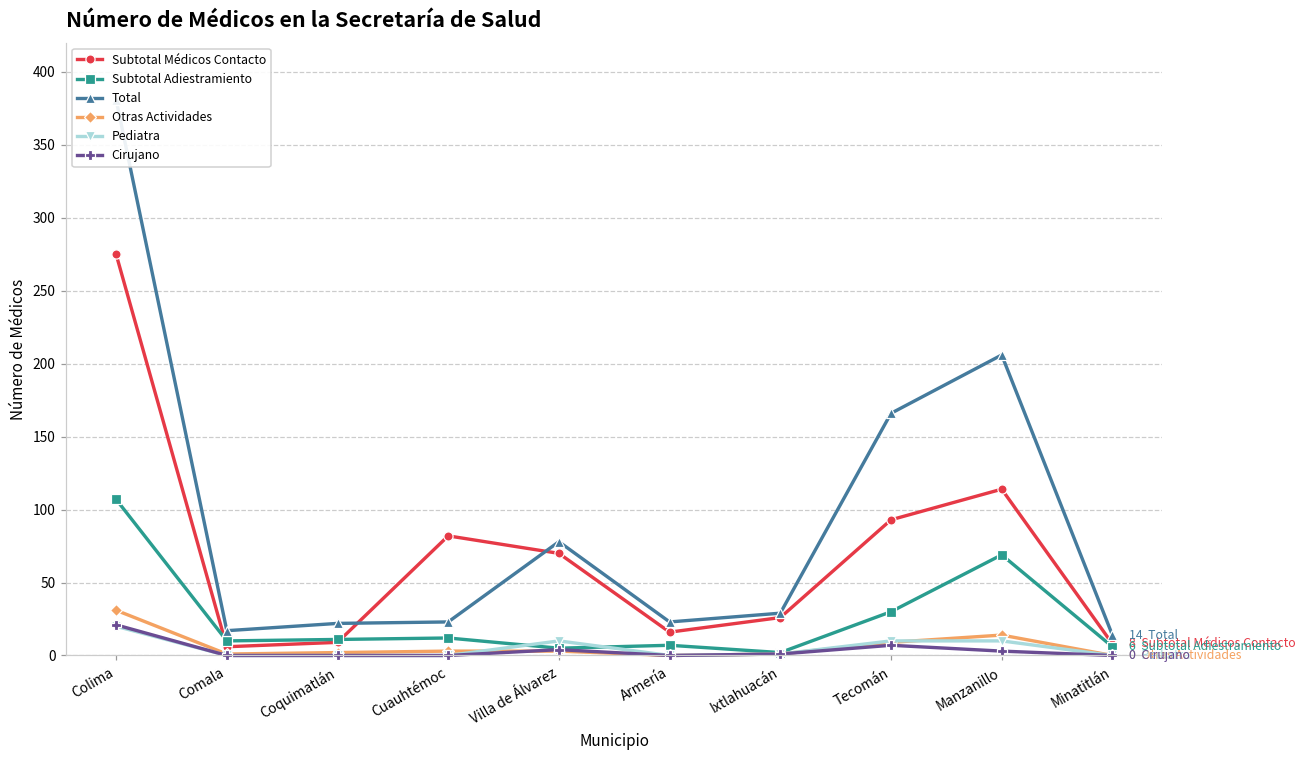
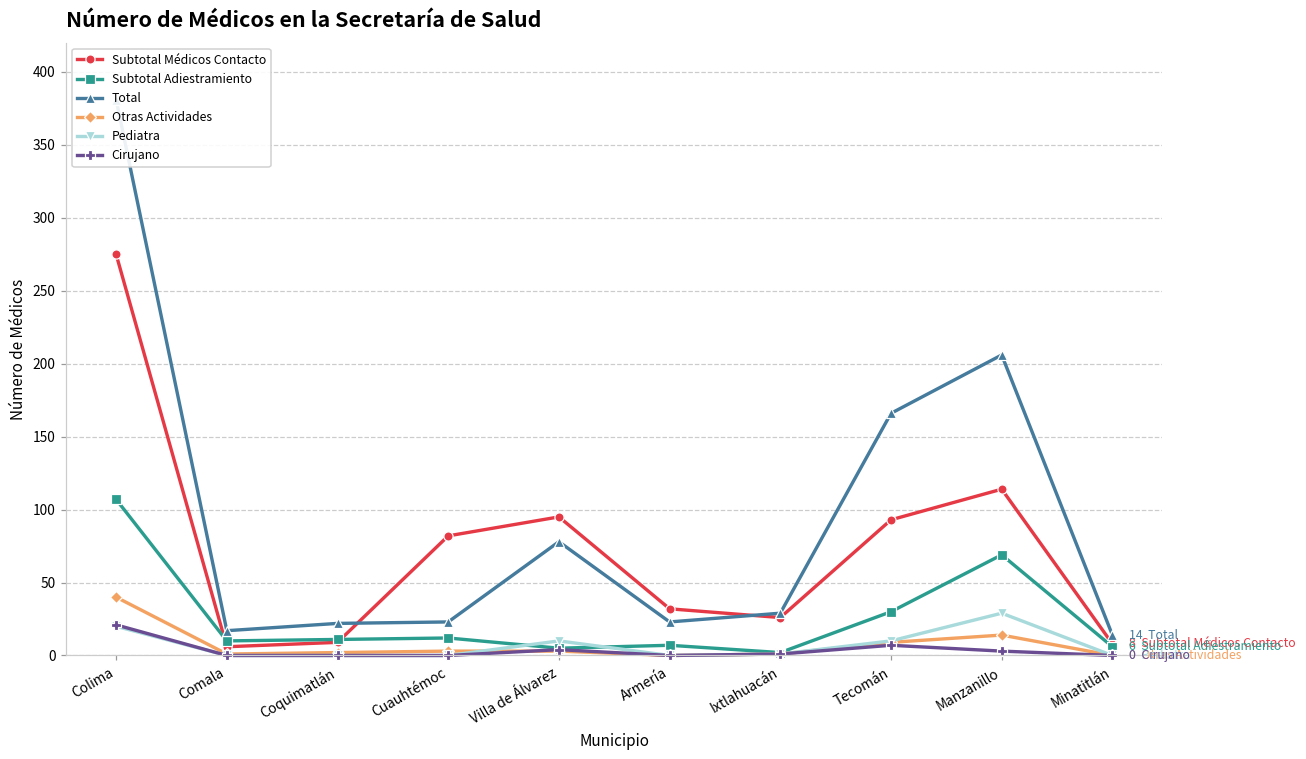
  {
    "Subtotal Médicos Contacto": {
      "Colima": 275,
      "Comala": 6,
      "Coquimatlán": 9,
      "Cuauhtémoc": 82,
-     "Villa de Álvarez": 70,
-     "Armería": 16,
+     "Villa de Álvarez": 95,
+     "Armería": 32,
      "Ixtlahuacán": 26,
      "Tecomán": 93,
      "Manzanillo": 114
    },
    "Otras Actividades": {
-     "Colima": 31,
+     "Colima": 40,
      "Coquimatlán": 2,
      "Cuauhtémoc": 3,
      "Manzanillo": 14
    },
    "Pediatra": {
      "Villa de Álvarez": 10,
-     "Manzanillo": 10
+     "Manzanillo": 29
    },
    "Cirujano": {
      "Tecomán": 7,
      "Manzanillo": 3
    }
  }
